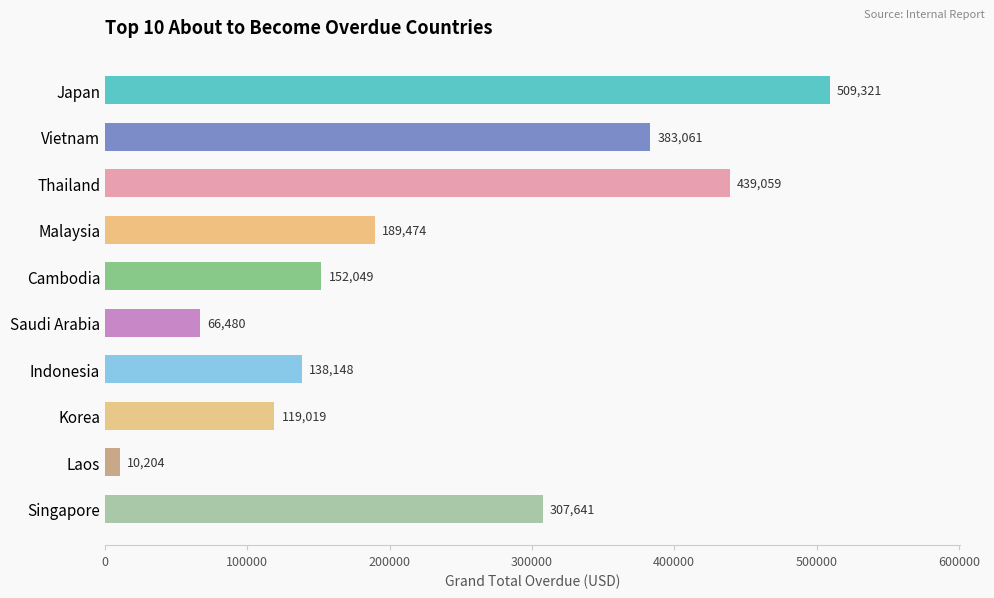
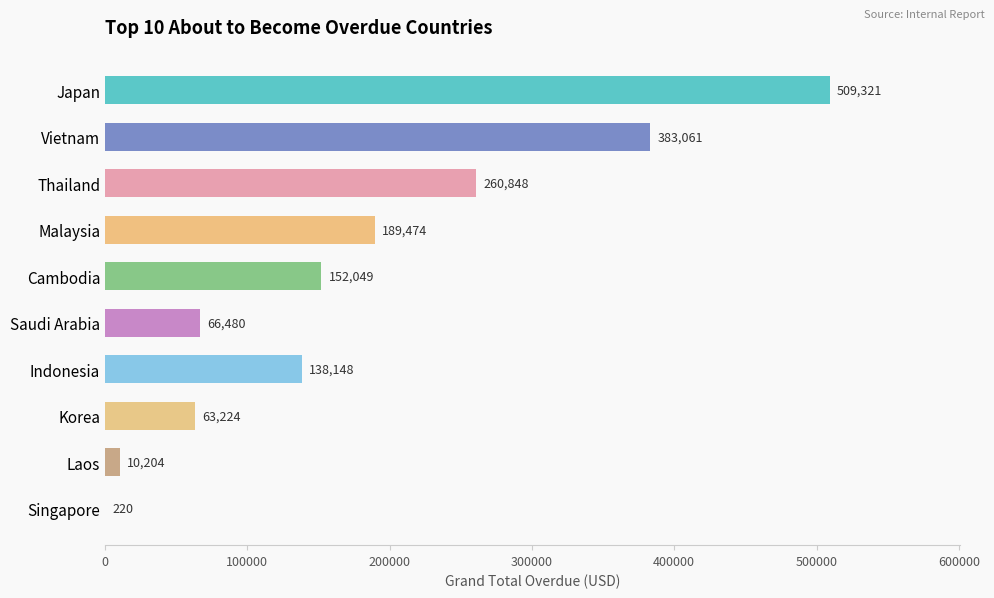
  {
    "Japan": "509,321",
    "Vietnam": "383,061",
-   "Thailand": "439,059",
+   "Thailand": "260,848",
    "Malaysia": "189,474",
    "Cambodia": "152,049",
    "Saudi Arabia": "66,480",
    "Indonesia": "138,148",
-   "Korea": "119,019",
+   "Korea": "63,224",
    "Laos": "10,204",
-   "Singapore": "307,641"
+   "Singapore": "220"
  }
